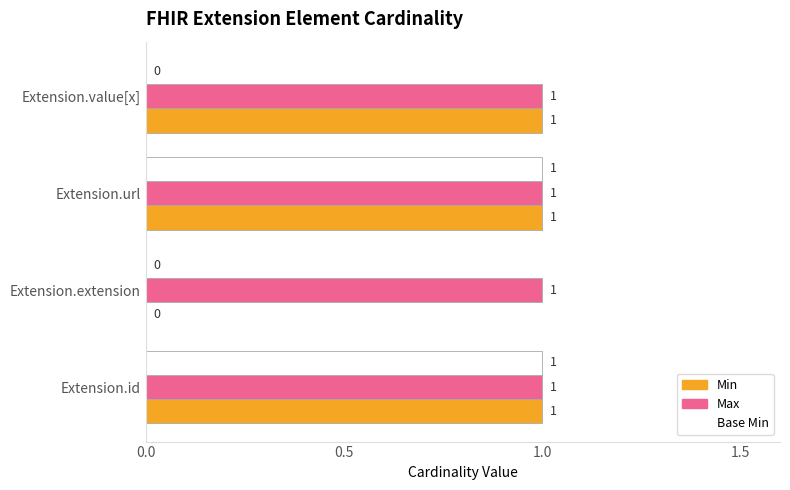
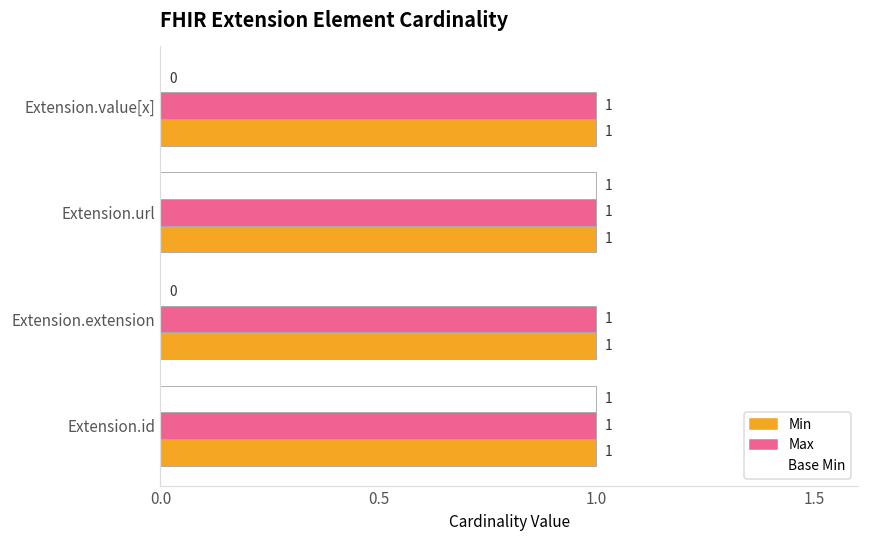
  {
    "Min": {
      "Extension.value[x]": 1,
      "Extension.url": 1,
-     "Extension.extension": 0,
+     "Extension.extension": 1,
      "Extension.id": 1
    },
    "Max": {
      "Extension.value[x]": 1,
      "Extension.url": 1,
      "Extension.extension": 1,
      "Extension.id": 1
    },
    "Base Min": {
      "Extension.value[x]": 0,
      "Extension.url": 1,
      "Extension.extension": 0,
      "Extension.id": 1
    }
  }
